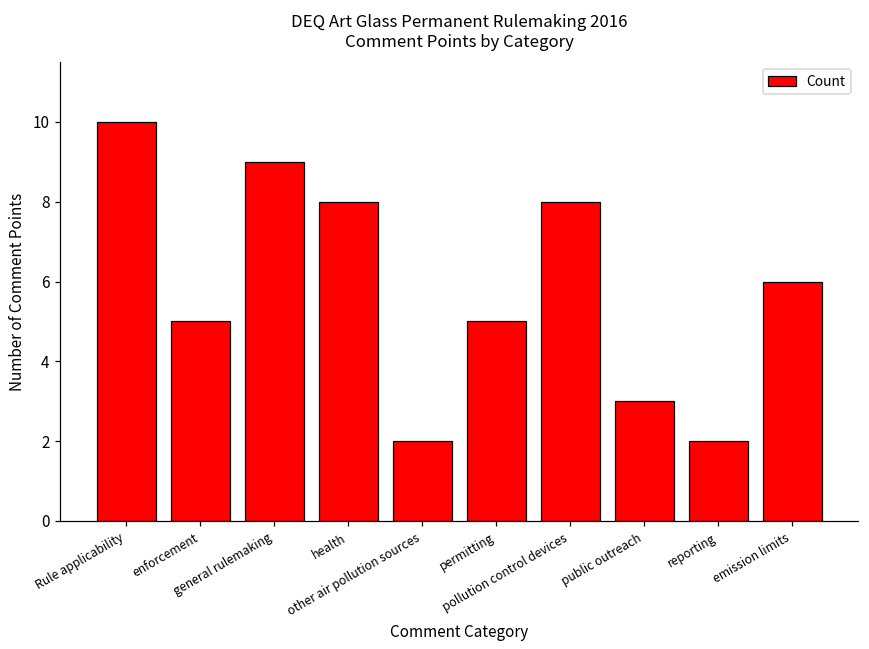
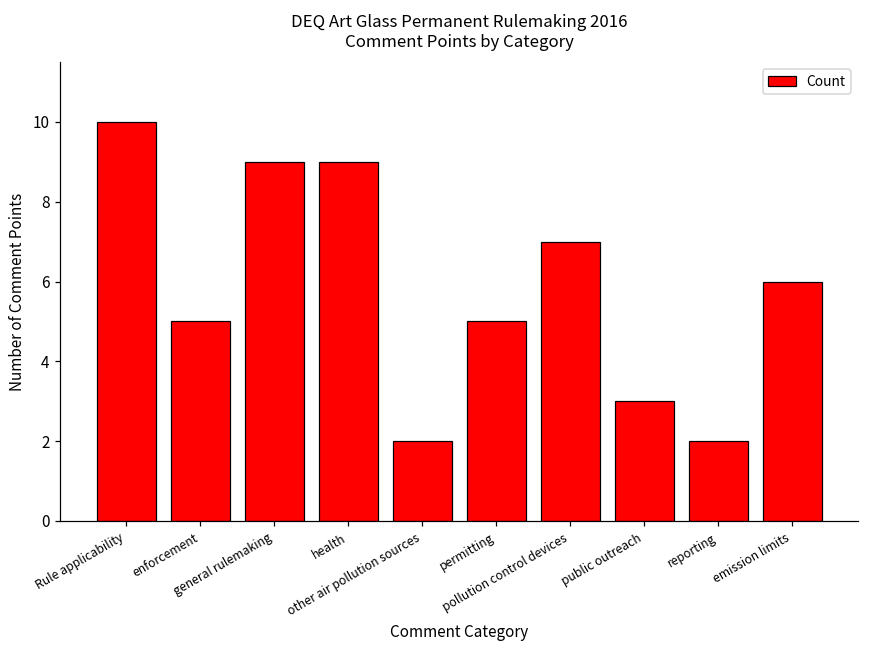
  {
    "Rule applicability": 10,
    "enforcement": 5,
    "general rulemaking": 9,
-   "health": 8,
+   "health": 9,
    "other air pollution sources": 2,
    "permitting": 5,
-   "pollution control devices": 8,
+   "pollution control devices": 7,
    "public outreach": 3,
    "reporting": 2,
    "emission limits": 6
  }
